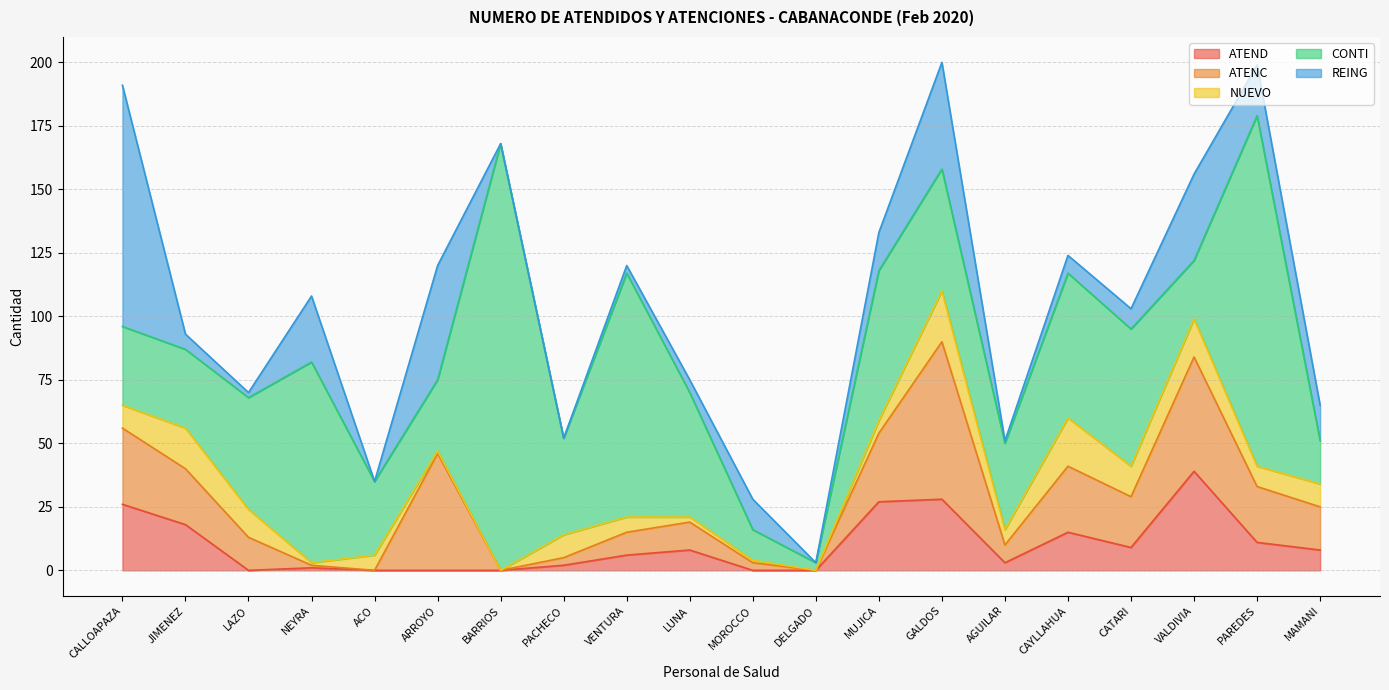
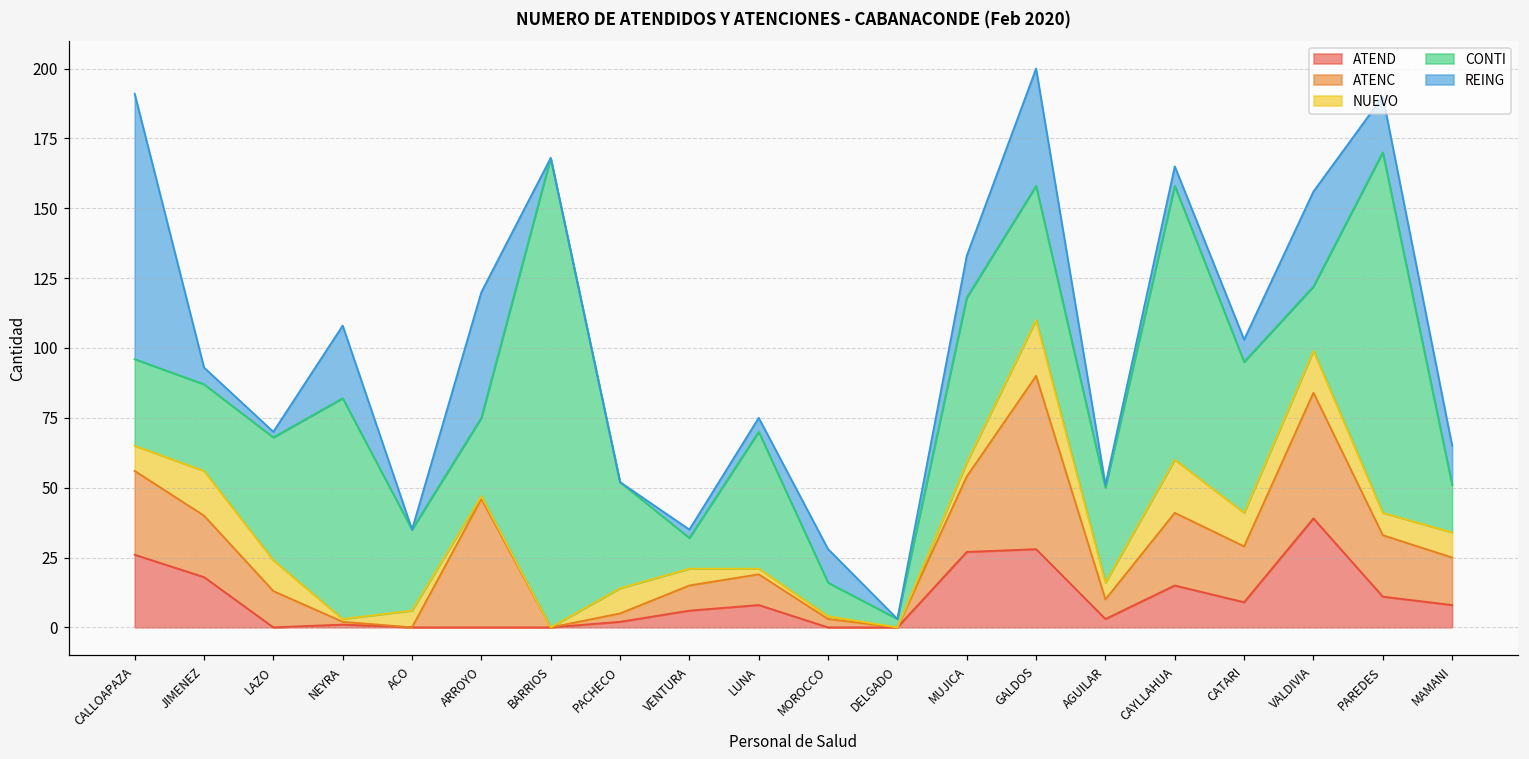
  {
    "NUEVO": {
      "CALLOAPAZA": 9,
      "JIMENEZ": 16,
      "LAZO": 11,
      "NEYRA": 1,
      "ACO": 6,
      "PACHECO": 9,
      "VENTURA": 6,
      "LUNA": 2,
      "MUJICA": 5,
      "GALDOS": 20,
      "AGUILAR": 6,
      "CAYLLAHUA": 19,
      "CATARI": 12,
      "VALDIVIA": 15,
      "PAREDES": 8,
      "MAMANI": 9
    },
    "CONTI": {
      "CALLOAPAZA": 31,
      "JIMENEZ": 31,
      "LAZO": 44,
      "NEYRA": 79,
      "ARROYO": 28,
-     "VENTURA": 96,
+     "VENTURA": 11,
      "LUNA": 49,
      "MOROCCO": 12,
      "MUJICA": 59,
      "GALDOS": 48,
-     "CAYLLAHUA": 57,
+     "CAYLLAHUA": 98,
      "CATARI": 54,
      "VALDIVIA": 23,
-     "PAREDES": 138,
+     "PAREDES": 129,
      "MAMANI": 17
    },
    "REING": {
      "CALLOAPAZA": 95,
      "JIMENEZ": 6,
      "LAZO": 2,
      "NEYRA": 26,
      "ARROYO": 45,
      "VENTURA": 3,
      "LUNA": 5,
      "MOROCCO": 12,
      "MUJICA": 15,
      "GALDOS": 42,
      "CAYLLAHUA": 7,
      "CATARI": 8,
      "VALDIVIA": 34,
      "MAMANI": 14
    }
  }
